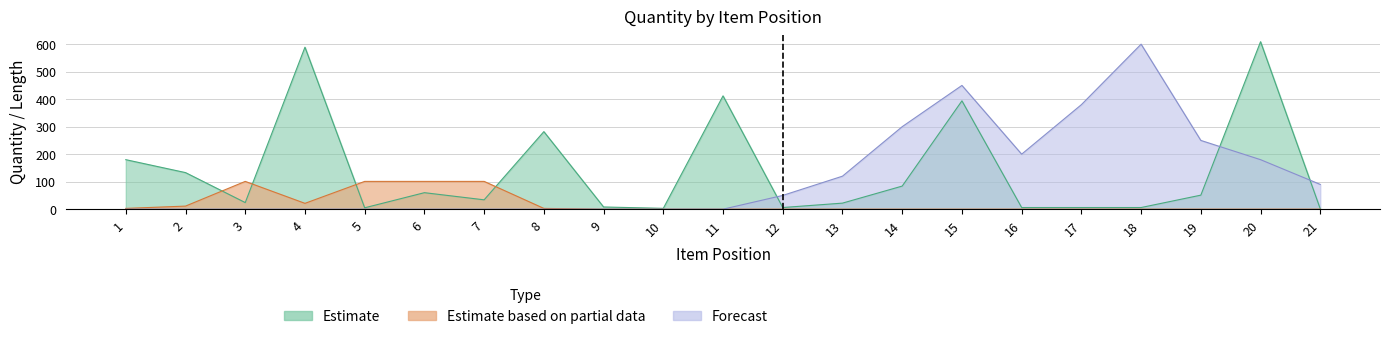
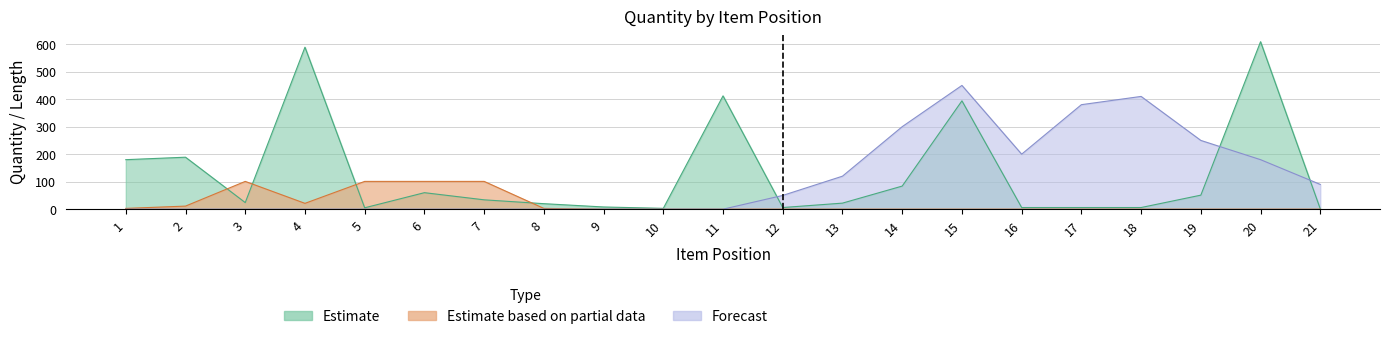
  {
    "Estimate": {
      "1": 180,
-     "2": 130,
+     "2": 190,
      "3": 20,
      "4": 590,
      "6": 60,
      "7": 30,
-     "8": 280,
+     "8": 20,
      "11": 410,
      "13": 20,
      "14": 80,
      "15": 390,
      "19": 50,
      "20": 610
    },
    "Estimate based on partial data": {
      "2": 10,
      "3": 100,
      "4": 20,
      "5": 100,
      "6": 100,
      "7": 100,
      "13": 0,
      "14": 0,
      "15": 0,
      "19": 0,
      "20": 0
    },
    "Forecast": {
      "2": 0,
      "3": 0,
      "4": 0,
      "6": 0,
      "7": 0,
      "12": 50,
      "13": 120,
      "14": 300,
      "15": 450,
      "16": 200,
      "17": 380,
-     "18": 600,
+     "18": 410,
      "19": 250,
      "20": 180,
      "21": 90
    }
  }
